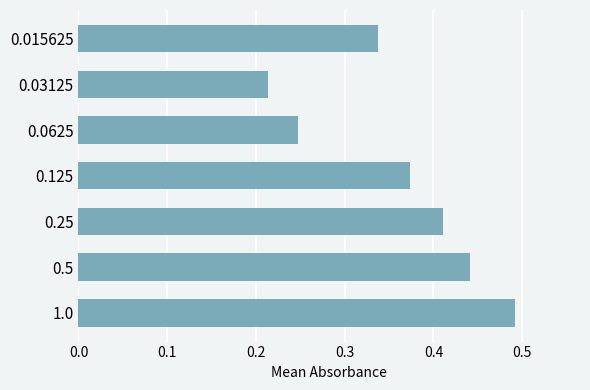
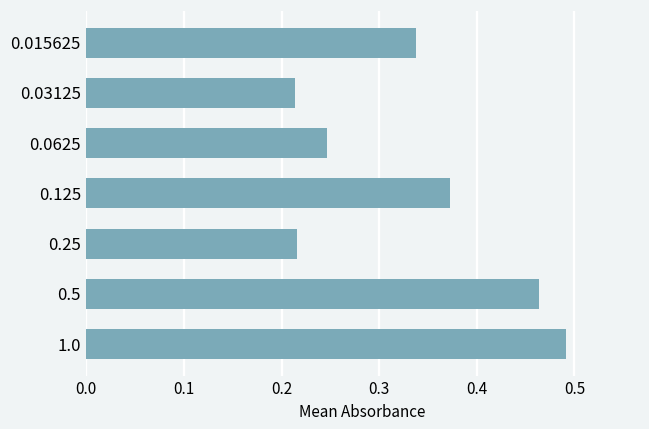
  {
    "0.015625": 0.34,
    "0.03125": 0.21,
    "0.0625": 0.25,
    "0.125": 0.37,
-   "0.25": 0.41,
-   "0.5": 0.44,
+   "0.25": 0.22,
+   "0.5": 0.46,
    "1.0": 0.49
  }
